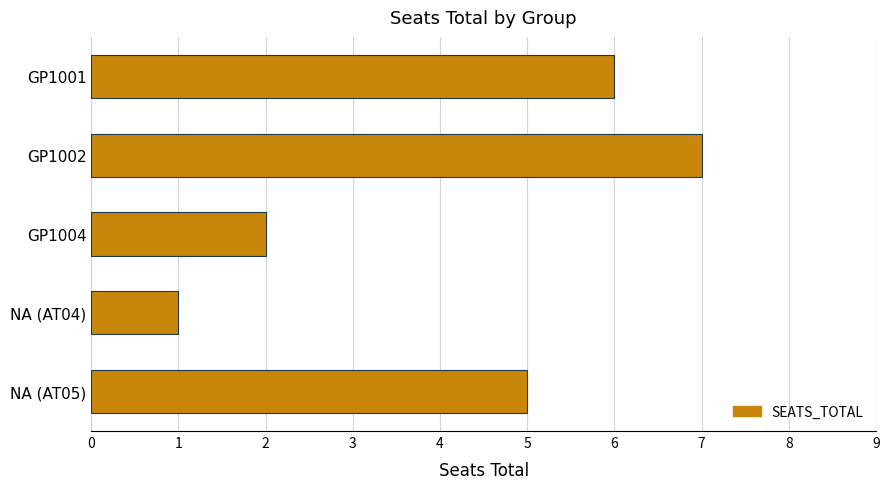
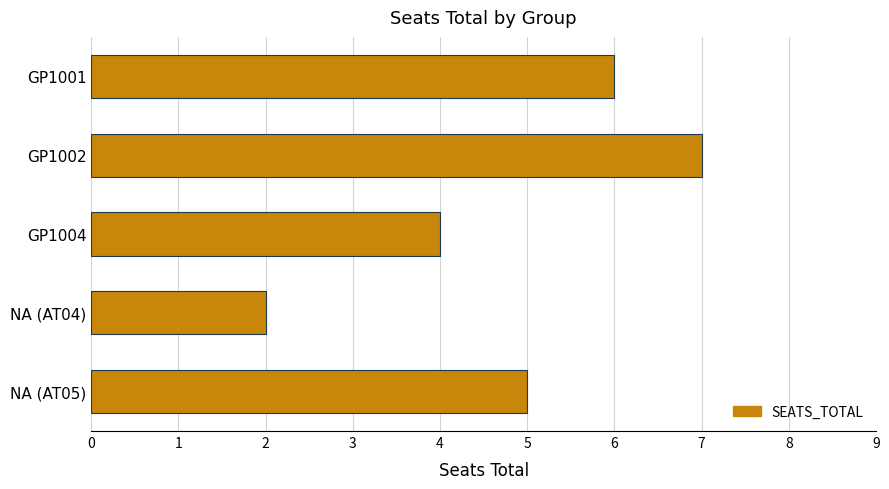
  {
    "GP1001": 6,
    "GP1002": 7,
-   "GP1004": 2,
-   "NA (AT04)": 1,
+   "GP1004": 4,
+   "NA (AT04)": 2,
    "NA (AT05)": 5
  }
